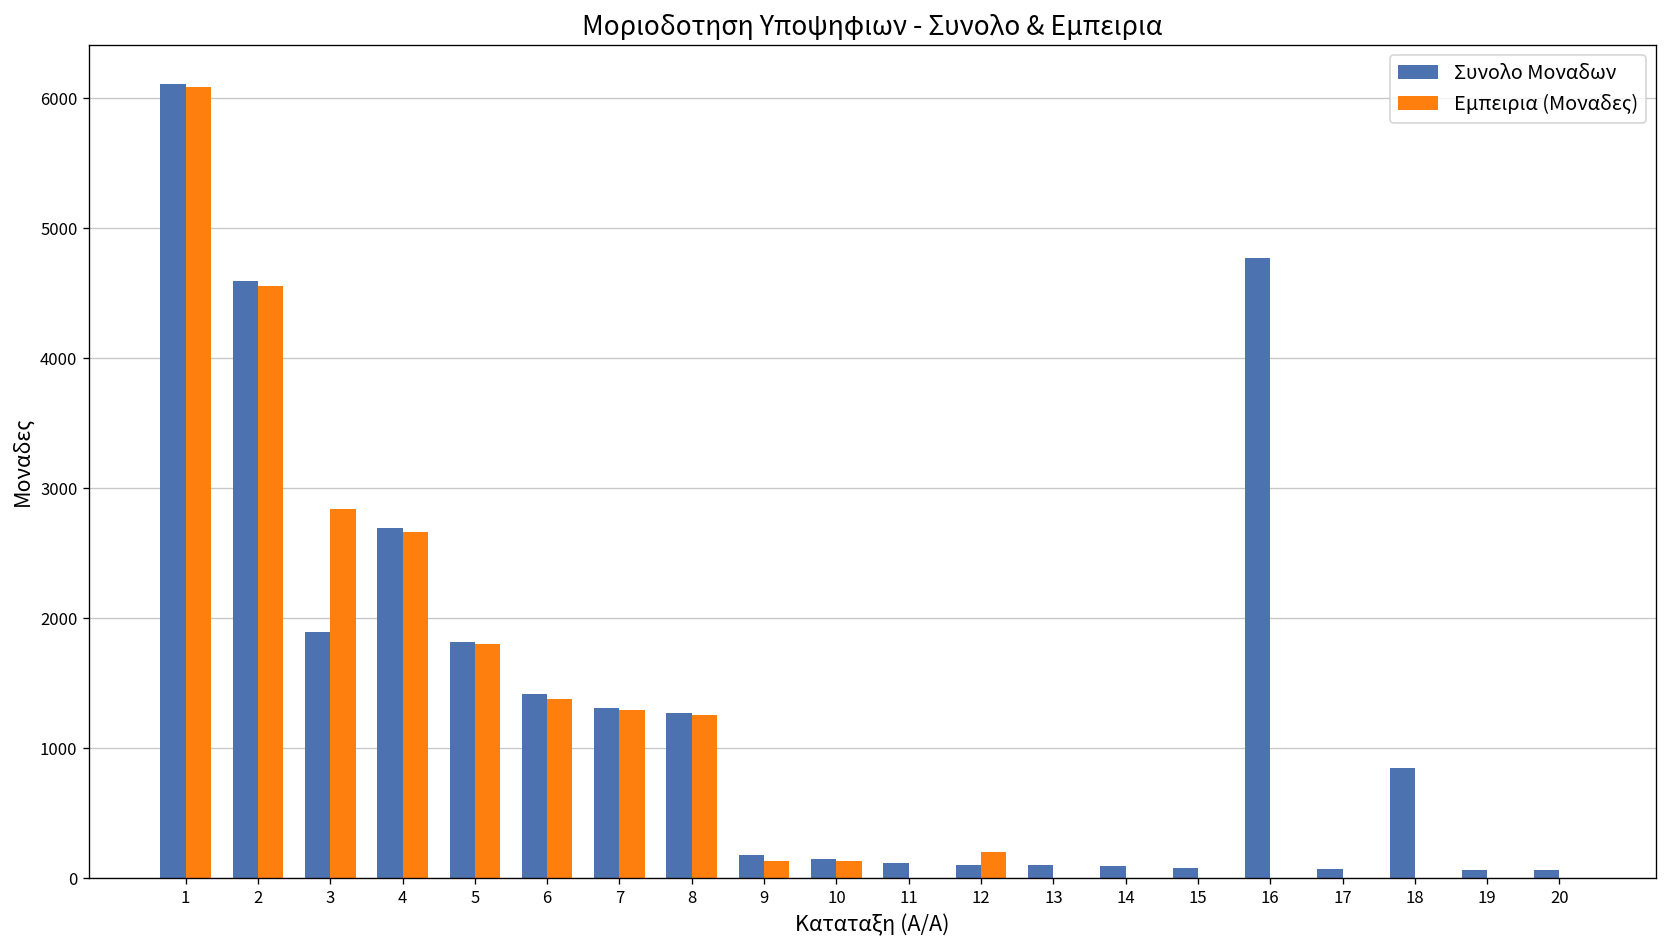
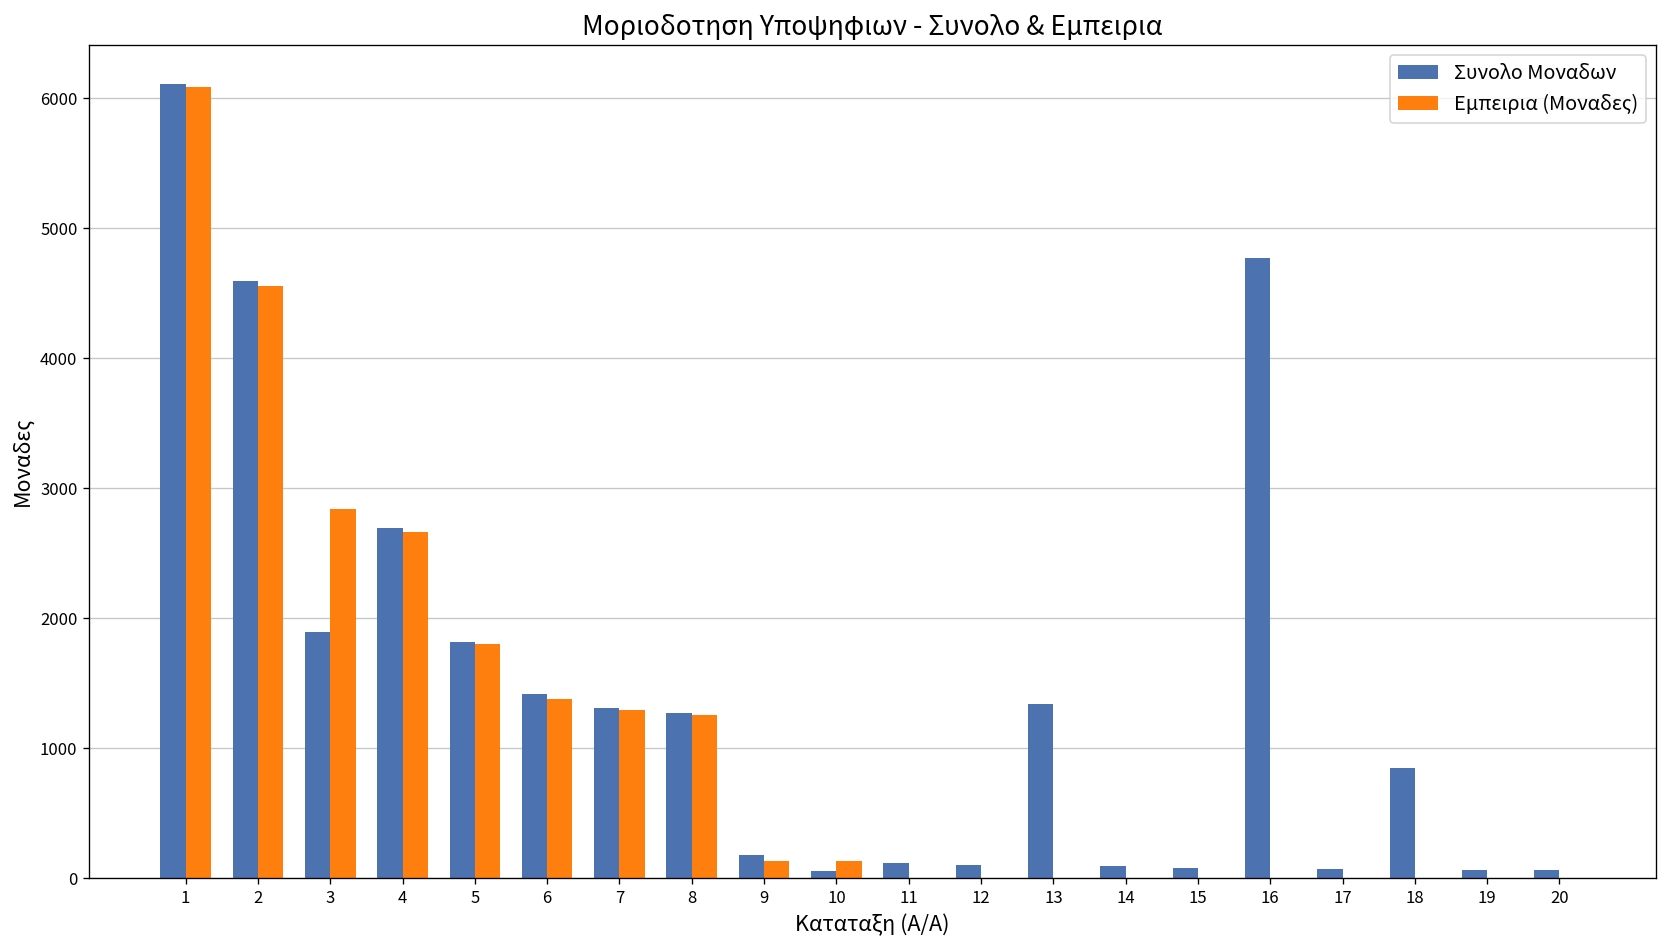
  {
    "Συνολο Μοναδων": {
      "1": 6110,
      "2": 4590,
      "3": 1900,
      "4": 2700,
      "5": 1820,
      "6": 1420,
      "7": 1310,
      "8": 1270,
      "9": 180,
-     "10": 150,
+     "10": 50,
      "11": 120,
      "12": 100,
-     "13": 100,
+     "13": 1340,
      "14": 100,
      "15": 80,
      "16": 4770,
      "17": 80,
      "18": 850,
      "19": 70,
      "20": 60
    },
    "Εμπειρια (Μοναδες)": {
      "1": 6090,
      "2": 4560,
      "3": 2840,
      "4": 2670,
      "5": 1800,
      "6": 1380,
      "7": 1290,
      "8": 1250,
      "9": 130,
      "10": 140,
      "11": 0,
-     "12": 200,
+     "12": 0,
      "13": 0,
      "14": 0,
      "15": 0,
      "16": 0,
      "17": 0,
      "18": 0,
      "19": 0,
      "20": 0
    }
  }
